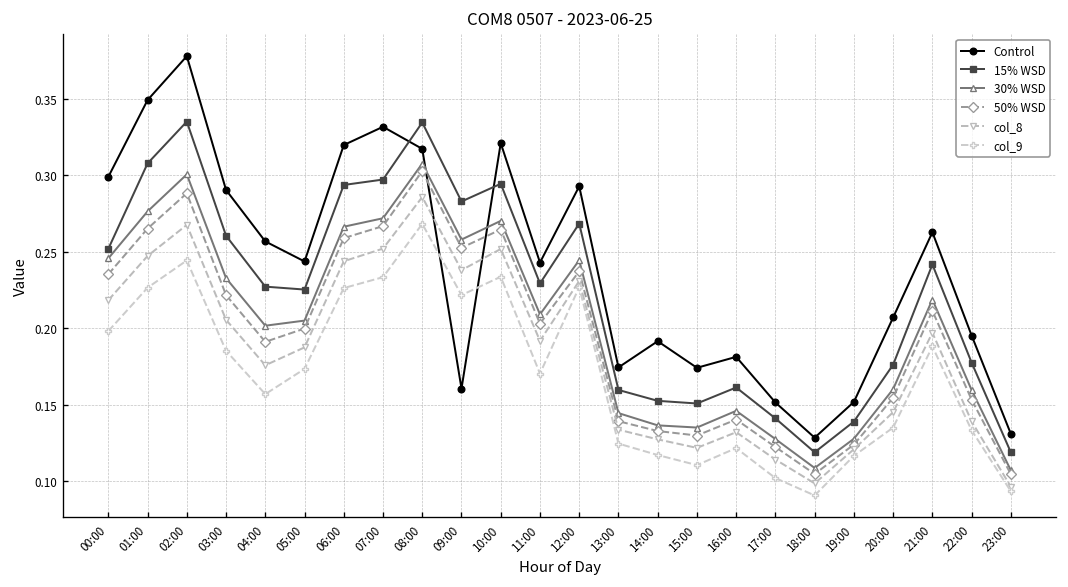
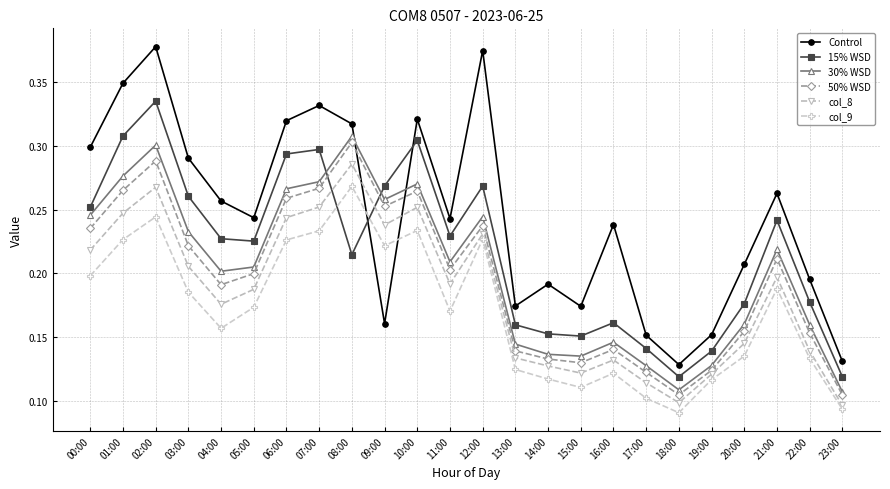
  {
    "Control": {
      "00:00": 0.299,
      "01:00": 0.349,
      "02:00": 0.378,
      "03:00": 0.290,
      "04:00": 0.257,
      "05:00": 0.244,
      "06:00": 0.320,
      "07:00": 0.332,
      "08:00": 0.317,
      "09:00": 0.161,
      "10:00": 0.321,
      "11:00": 0.243,
-     "12:00": 0.293,
+     "12:00": 0.375,
      "13:00": 0.174,
      "14:00": 0.192,
      "15:00": 0.174,
-     "16:00": 0.181,
+     "16:00": 0.238,
      "17:00": 0.152,
      "18:00": 0.129,
      "19:00": 0.152,
      "20:00": 0.207,
      "21:00": 0.263,
      "22:00": 0.195,
      "23:00": 0.131
    },
    "15% WSD": {
      "00:00": 0.252,
      "01:00": 0.308,
      "02:00": 0.335,
      "03:00": 0.260,
      "04:00": 0.227,
      "05:00": 0.225,
      "06:00": 0.294,
      "07:00": 0.297,
-     "08:00": 0.334,
-     "09:00": 0.283,
-     "10:00": 0.294,
+     "08:00": 0.215,
+     "09:00": 0.269,
+     "10:00": 0.304,
      "11:00": 0.229,
      "12:00": 0.268,
      "13:00": 0.160,
      "14:00": 0.153,
      "15:00": 0.151,
      "16:00": 0.161,
      "17:00": 0.141,
      "18:00": 0.119,
      "19:00": 0.139,
      "20:00": 0.176,
      "21:00": 0.242,
      "22:00": 0.178,
      "23:00": 0.119
    }
  }
